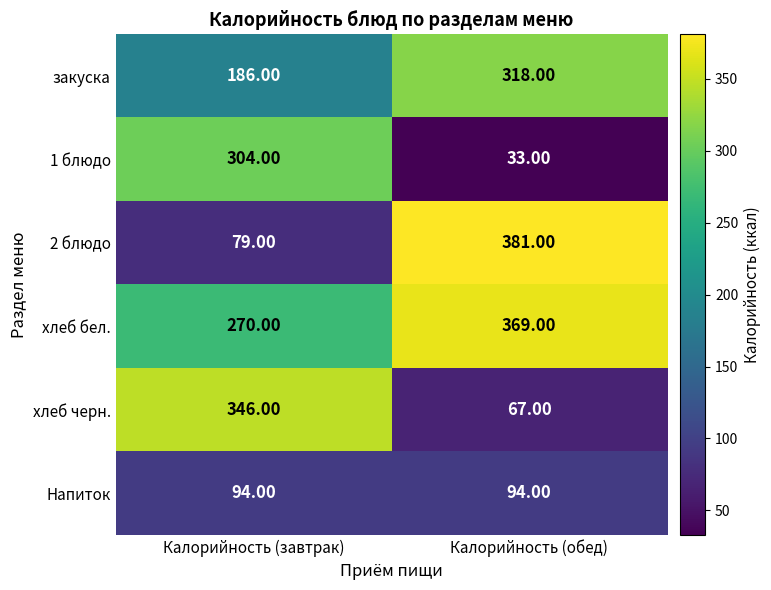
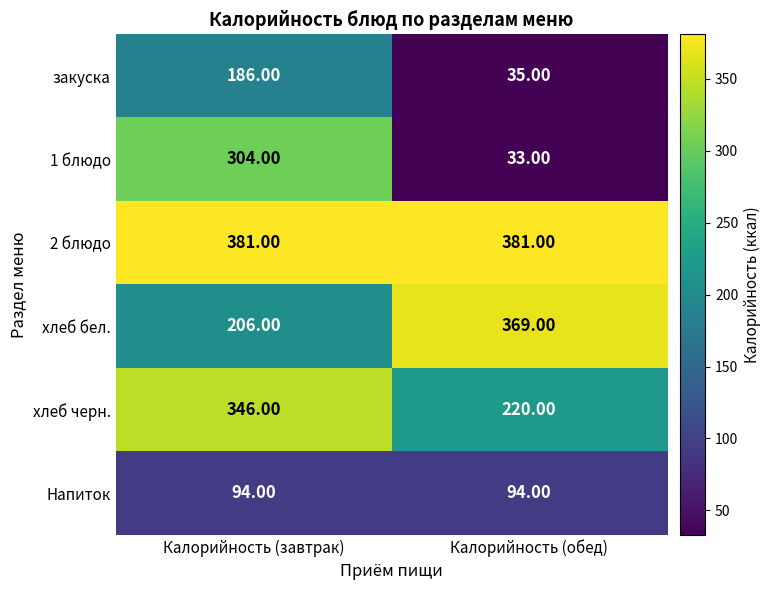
  {
    "закуска": {
      "Калорийность (завтрак)": 186.00,
-     "Калорийность (обед)": 318.00
+     "Калорийность (обед)": 35.00
    },
    "1 блюдо": {
      "Калорийность (завтрак)": 304.00,
      "Калорийность (обед)": 33.00
    },
    "2 блюдо": {
-     "Калорийность (завтрак)": 79.00,
+     "Калорийность (завтрак)": 381.00,
      "Калорийность (обед)": 381.00
    },
    "хлеб бел.": {
-     "Калорийность (завтрак)": 270.00,
+     "Калорийность (завтрак)": 206.00,
      "Калорийность (обед)": 369.00
    },
    "хлеб черн.": {
      "Калорийность (завтрак)": 346.00,
-     "Калорийность (обед)": 67.00
+     "Калорийность (обед)": 220.00
    },
    "Напиток": {
      "Калорийность (завтрак)": 94.00,
      "Калорийность (обед)": 94.00
    }
  }
